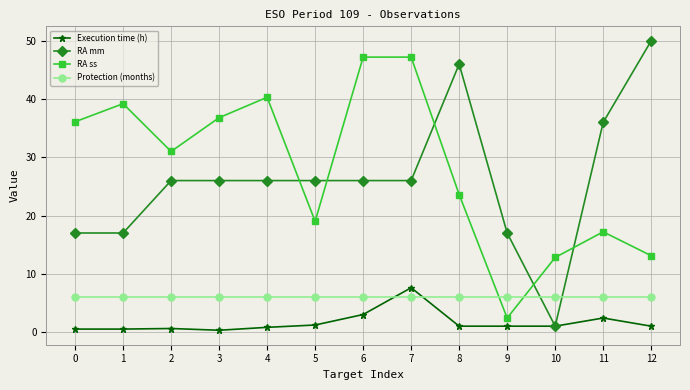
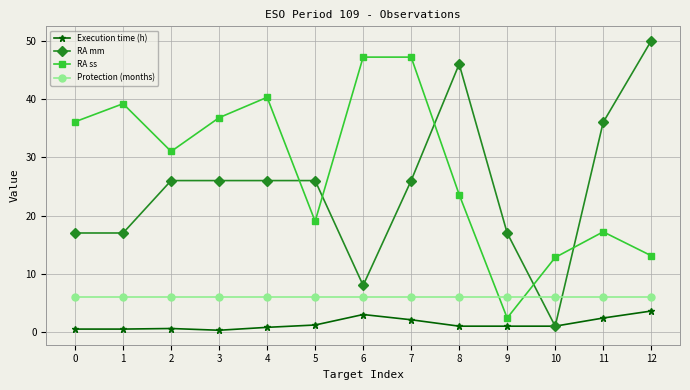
  {
    "Execution time (h)": {
      "0": 1,
      "1": 1,
      "2": 1,
      "3": 0,
      "4": 1,
      "5": 1,
      "6": 3,
-     "7": 8,
+     "7": 2,
      "8": 1,
      "9": 1,
      "11": 2,
-     "12": 1
+     "12": 4
    },
    "RA mm": {
      "0": 17,
      "1": 17,
      "2": 26,
      "3": 26,
      "4": 26,
      "5": 26,
-     "6": 26,
+     "6": 8,
      "7": 26,
      "8": 46,
      "9": 17,
      "11": 36,
      "12": 50
    },
    "RA ss": {
      "0": 36,
      "1": 39,
      "2": 31,
      "3": 37,
      "4": 40,
      "5": 19,
      "6": 47,
      "7": 47,
      "8": 24,
      "9": 2,
      "10": 13,
      "11": 17,
      "12": 13
    },
    "Protection (months)": {
      "0": 6,
      "1": 6,
      "2": 6,
      "3": 6,
      "4": 6,
      "5": 6,
      "6": 6,
      "7": 6,
      "8": 6,
      "9": 6,
      "10": 6,
      "11": 6,
      "12": 6
    }
  }
